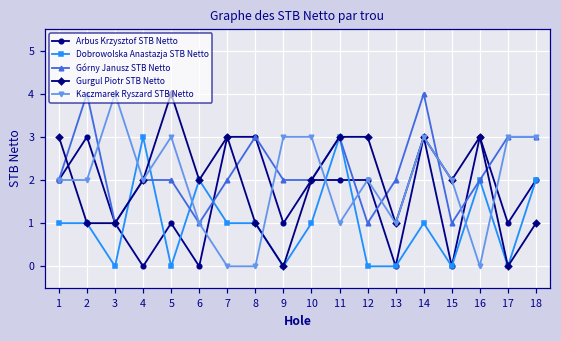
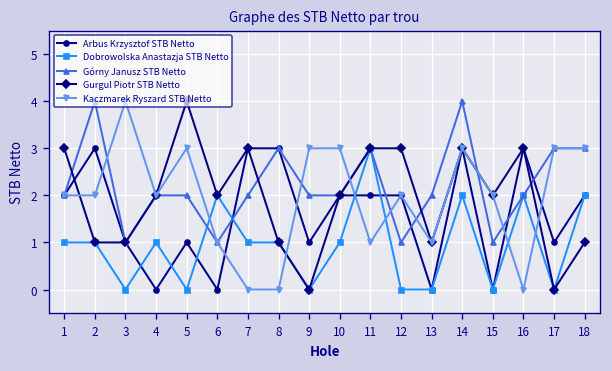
  {
    "Dobrowolska Anastazja STB Netto": {
      "1": 1,
      "3": 0,
-     "4": 3,
+     "4": 1,
      "5": 0,
      "7": 1,
      "10": 1,
      "12": 0,
-     "14": 1
+     "14": 2
    }
  }
